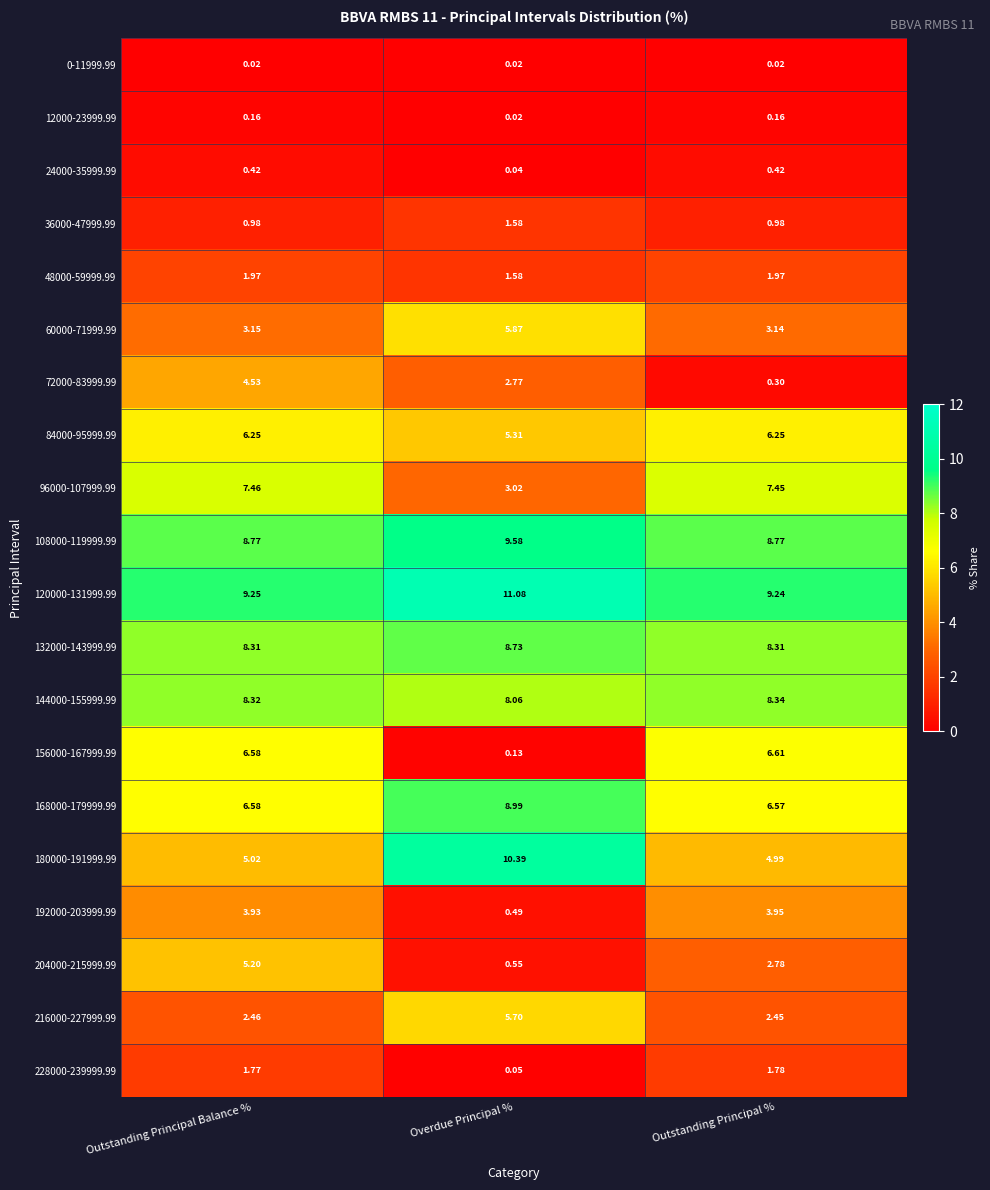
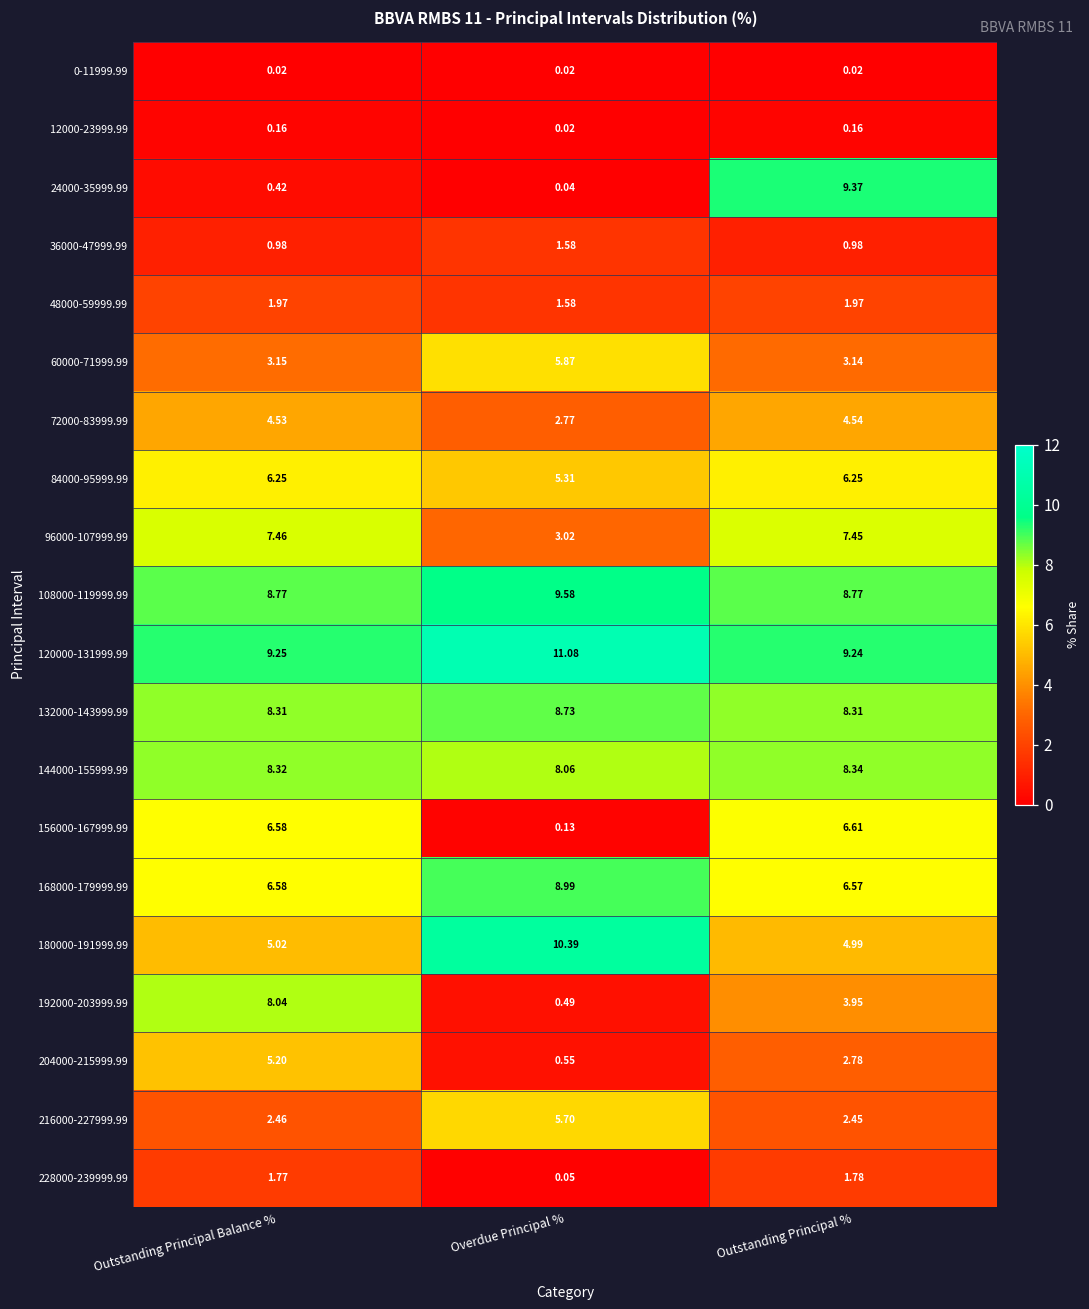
  {
    "0-11999.99": {
      "Outstanding Principal Balance %": 0.02,
      "Overdue Principal %": 0.02,
      "Outstanding Principal %": 0.02
    },
    "12000-23999.99": {
      "Outstanding Principal Balance %": 0.16,
      "Overdue Principal %": 0.02,
      "Outstanding Principal %": 0.16
    },
    "24000-35999.99": {
      "Outstanding Principal Balance %": 0.42,
      "Overdue Principal %": 0.04,
-     "Outstanding Principal %": 0.42
+     "Outstanding Principal %": 9.37
    },
    "36000-47999.99": {
      "Outstanding Principal Balance %": 0.98,
      "Overdue Principal %": 1.58,
      "Outstanding Principal %": 0.98
    },
    "48000-59999.99": {
      "Outstanding Principal Balance %": 1.97,
      "Overdue Principal %": 1.58,
      "Outstanding Principal %": 1.97
    },
    "60000-71999.99": {
      "Outstanding Principal Balance %": 3.15,
      "Overdue Principal %": 5.87,
      "Outstanding Principal %": 3.14
    },
    "72000-83999.99": {
      "Outstanding Principal Balance %": 4.53,
      "Overdue Principal %": 2.77,
-     "Outstanding Principal %": 0.30
+     "Outstanding Principal %": 4.54
    },
    "84000-95999.99": {
      "Outstanding Principal Balance %": 6.25,
      "Overdue Principal %": 5.31,
      "Outstanding Principal %": 6.25
    },
    "96000-107999.99": {
      "Outstanding Principal Balance %": 7.46,
      "Overdue Principal %": 3.02,
      "Outstanding Principal %": 7.45
    },
    "108000-119999.99": {
      "Outstanding Principal Balance %": 8.77,
      "Overdue Principal %": 9.58,
      "Outstanding Principal %": 8.77
    },
    "120000-131999.99": {
      "Outstanding Principal Balance %": 9.25,
      "Overdue Principal %": 11.08,
      "Outstanding Principal %": 9.24
    },
    "132000-143999.99": {
      "Outstanding Principal Balance %": 8.31,
      "Overdue Principal %": 8.73,
      "Outstanding Principal %": 8.31
    },
    "144000-155999.99": {
      "Outstanding Principal Balance %": 8.32,
      "Overdue Principal %": 8.06,
      "Outstanding Principal %": 8.34
    },
    "156000-167999.99": {
      "Outstanding Principal Balance %": 6.58,
      "Overdue Principal %": 0.13,
      "Outstanding Principal %": 6.61
    },
    "168000-179999.99": {
      "Outstanding Principal Balance %": 6.58,
      "Overdue Principal %": 8.99,
      "Outstanding Principal %": 6.57
    },
    "180000-191999.99": {
      "Outstanding Principal Balance %": 5.02,
      "Overdue Principal %": 10.39,
      "Outstanding Principal %": 4.99
    },
    "192000-203999.99": {
-     "Outstanding Principal Balance %": 3.93,
+     "Outstanding Principal Balance %": 8.04,
      "Overdue Principal %": 0.49,
      "Outstanding Principal %": 3.95
    },
    "204000-215999.99": {
      "Outstanding Principal Balance %": 5.20,
      "Overdue Principal %": 0.55,
      "Outstanding Principal %": 2.78
    },
    "216000-227999.99": {
      "Outstanding Principal Balance %": 2.46,
      "Overdue Principal %": 5.70,
      "Outstanding Principal %": 2.45
    },
    "228000-239999.99": {
      "Outstanding Principal Balance %": 1.77,
      "Overdue Principal %": 0.05,
      "Outstanding Principal %": 1.78
    }
  }
